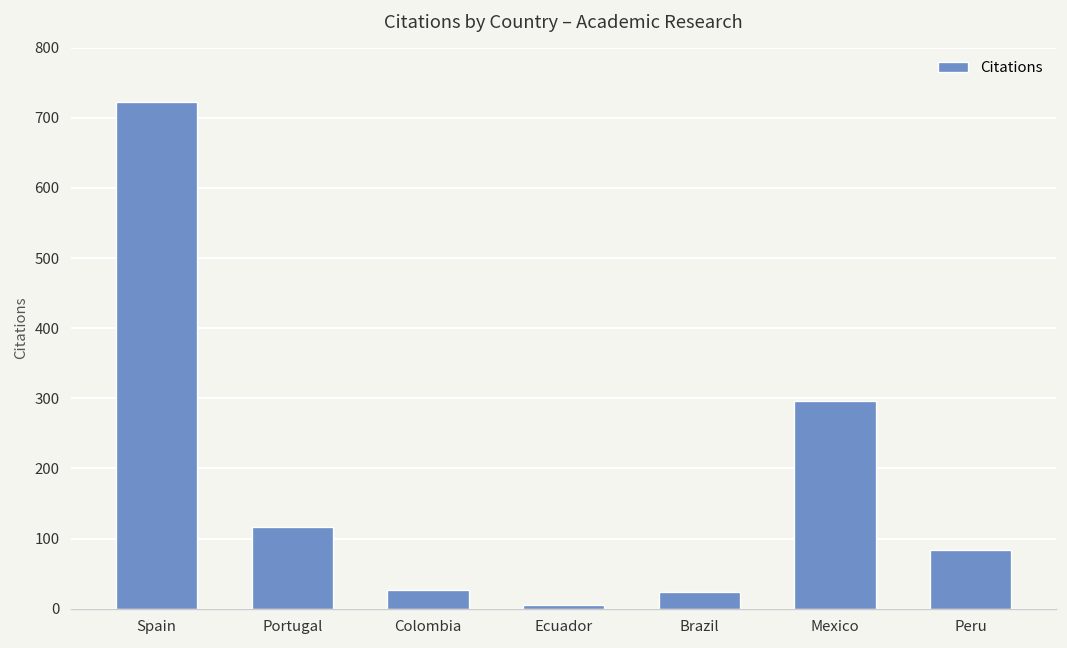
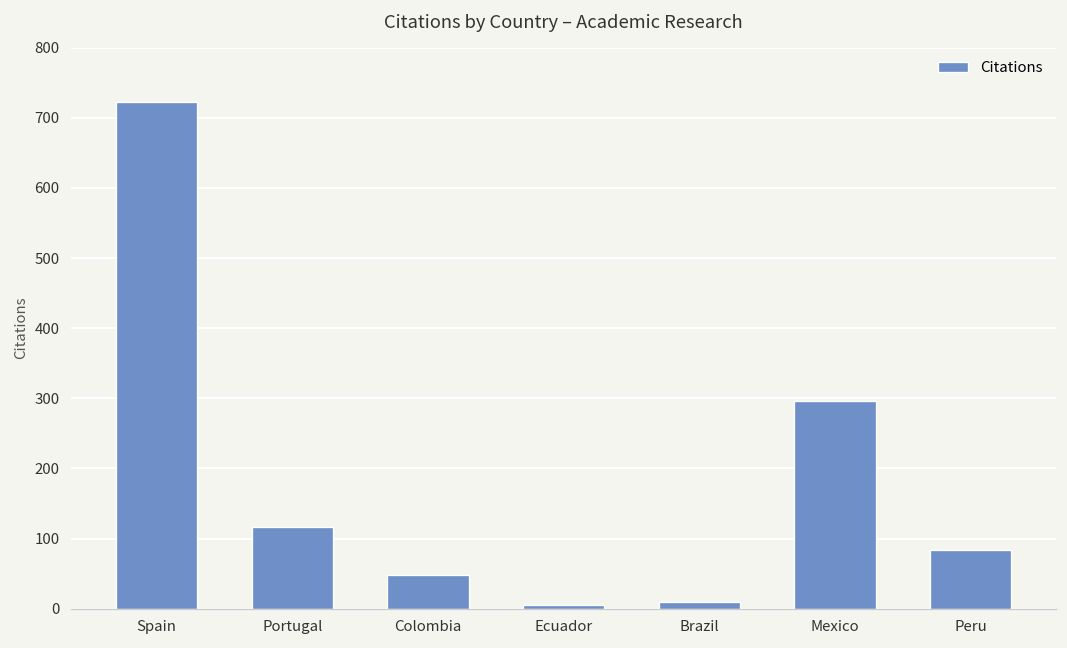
  {
    "Spain": 720,
    "Portugal": 120,
-   "Colombia": 30,
+   "Colombia": 50,
    "Ecuador": 10,
-   "Brazil": 20,
+   "Brazil": 10,
    "Mexico": 300,
    "Peru": 80
  }
